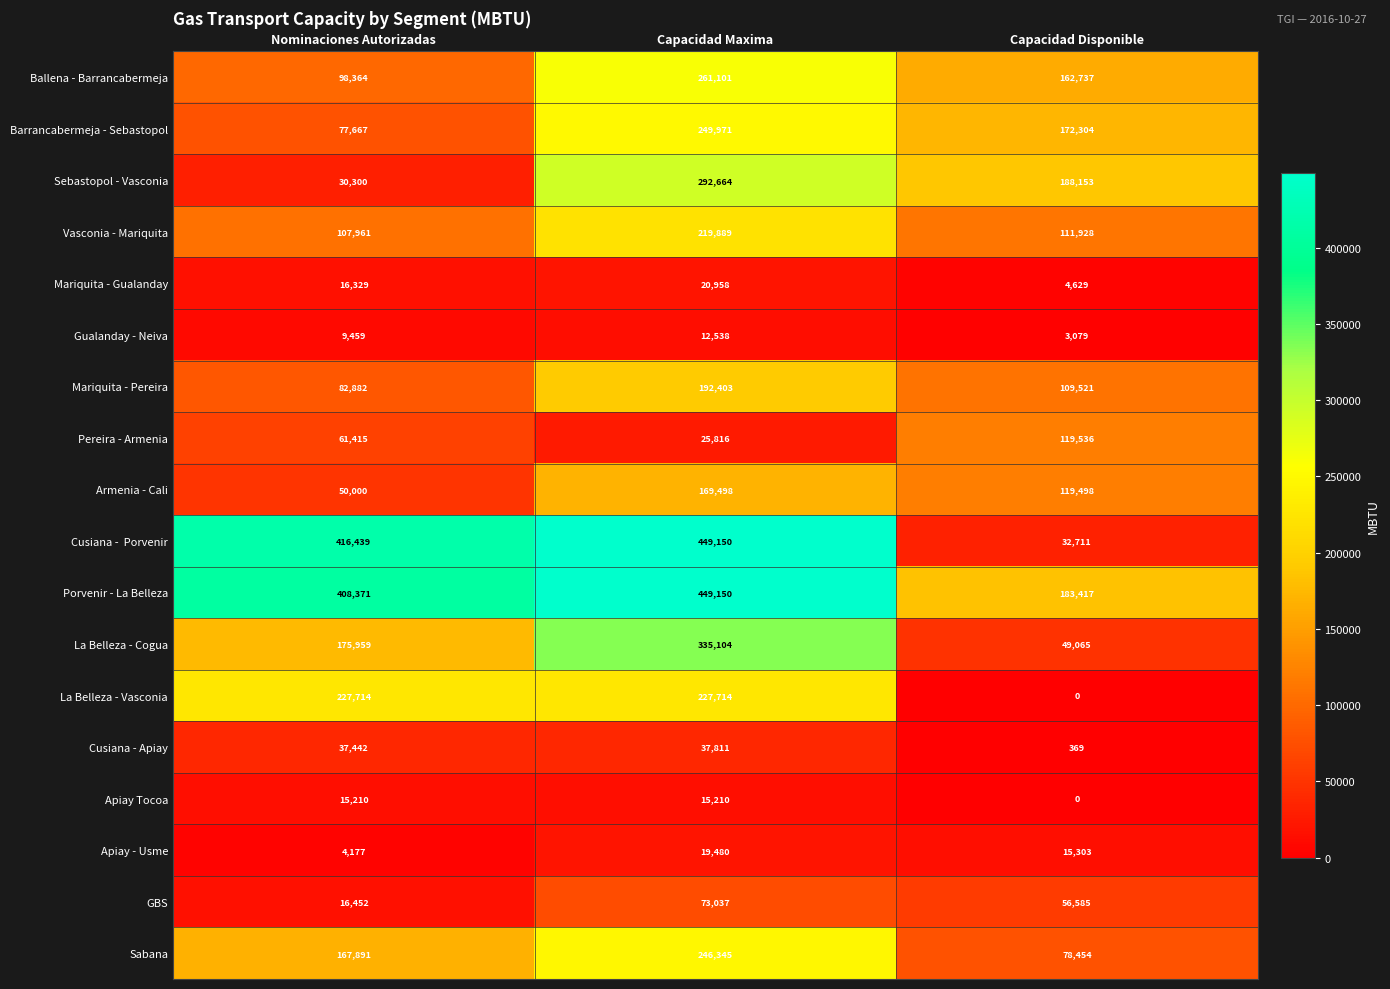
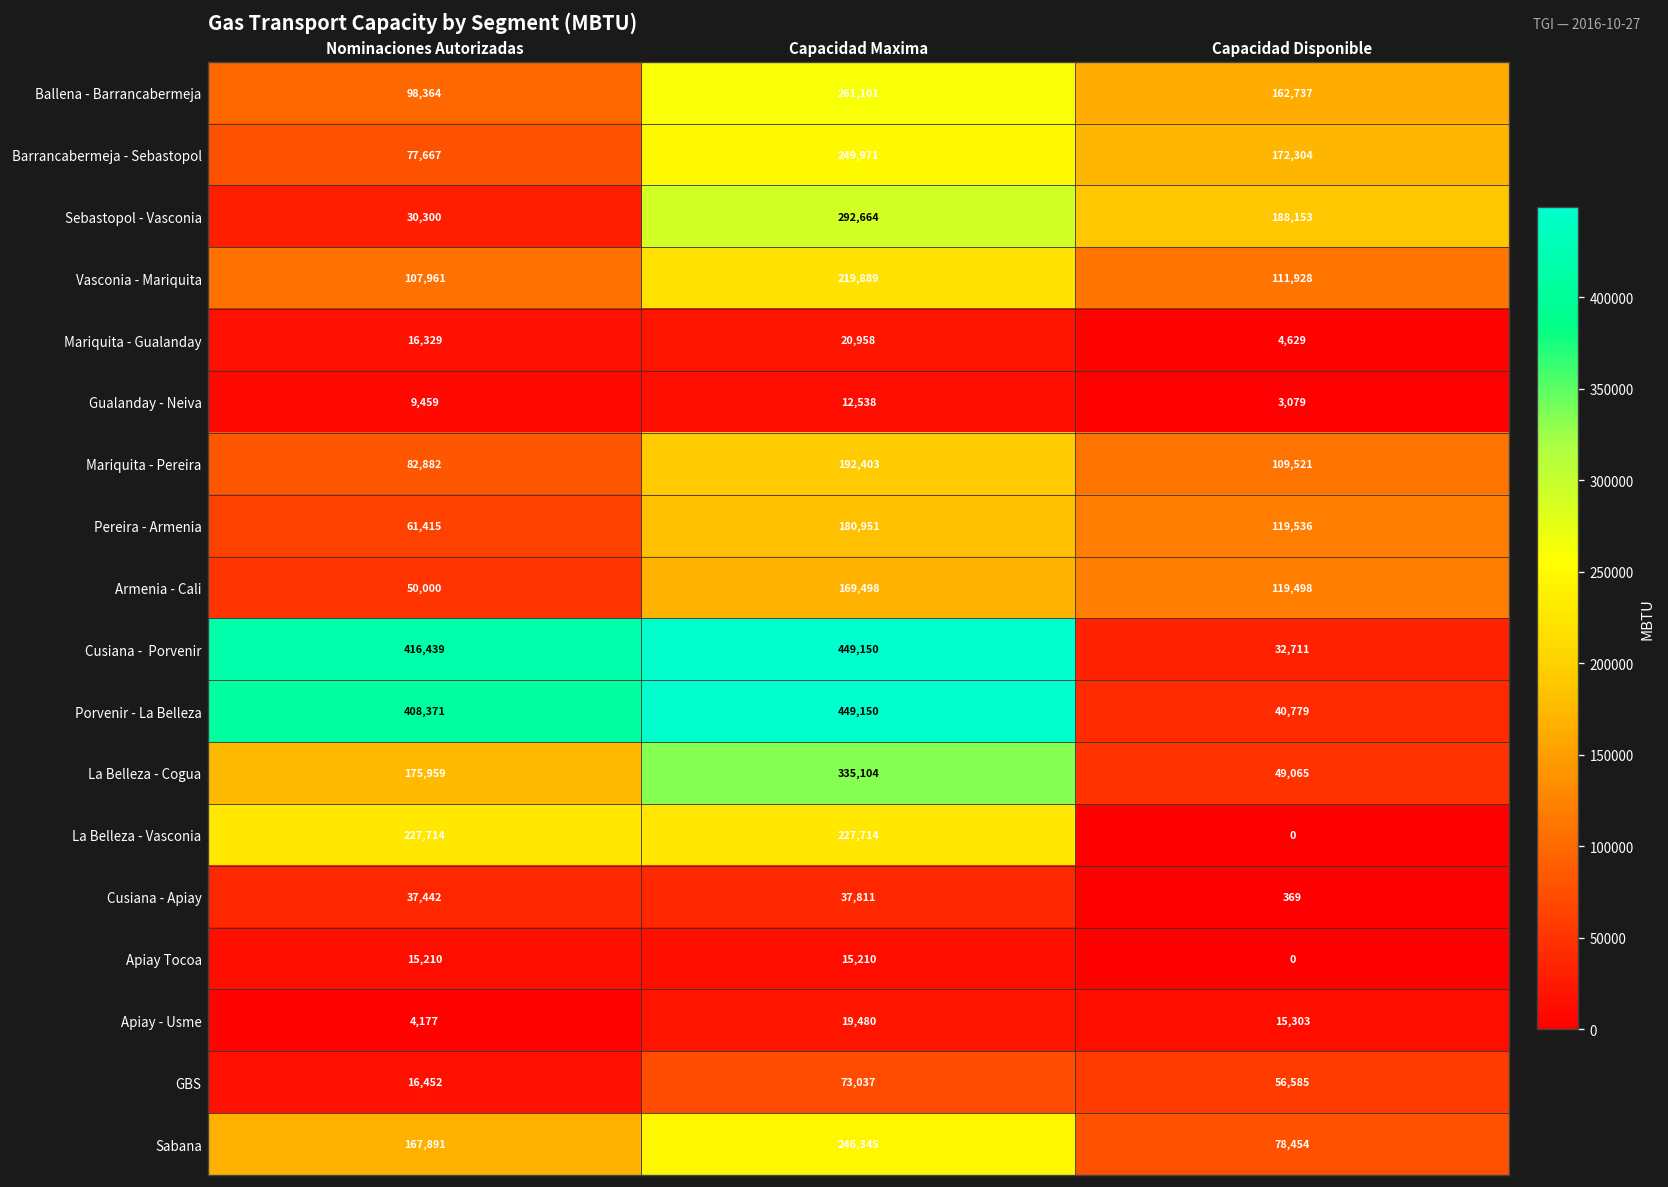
  {
    "Ballena - Barrancabermeja": {
      "Nominaciones Autorizadas": "98,364",
      "Capacidad Maxima": "261,101",
      "Capacidad Disponible": "162,737"
    },
    "Barrancabermeja - Sebastopol": {
      "Nominaciones Autorizadas": "77,667",
      "Capacidad Maxima": "249,971",
      "Capacidad Disponible": "172,304"
    },
    "Sebastopol - Vasconia": {
      "Nominaciones Autorizadas": "30,300",
      "Capacidad Maxima": "292,664",
      "Capacidad Disponible": "188,153"
    },
    "Vasconia - Mariquita": {
      "Nominaciones Autorizadas": "107,961",
      "Capacidad Maxima": "219,889",
      "Capacidad Disponible": "111,928"
    },
    "Mariquita - Gualanday": {
      "Nominaciones Autorizadas": "16,329",
      "Capacidad Maxima": "20,958",
      "Capacidad Disponible": "4,629"
    },
    "Gualanday - Neiva": {
      "Nominaciones Autorizadas": "9,459",
      "Capacidad Maxima": "12,538",
      "Capacidad Disponible": "3,079"
    },
    "Mariquita - Pereira": {
      "Nominaciones Autorizadas": "82,882",
      "Capacidad Maxima": "192,403",
      "Capacidad Disponible": "109,521"
    },
    "Pereira - Armenia": {
      "Nominaciones Autorizadas": "61,415",
-     "Capacidad Maxima": "25,816",
+     "Capacidad Maxima": "180,951",
      "Capacidad Disponible": "119,536"
    },
    "Armenia - Cali": {
      "Nominaciones Autorizadas": "50,000",
      "Capacidad Maxima": "169,498",
      "Capacidad Disponible": "119,498"
    },
    "Cusiana - Porvenir": {
      "Nominaciones Autorizadas": "416,439",
      "Capacidad Maxima": "449,150",
      "Capacidad Disponible": "32,711"
    },
    "Porvenir - La Belleza": {
      "Nominaciones Autorizadas": "408,371",
      "Capacidad Maxima": "449,150",
-     "Capacidad Disponible": "183,417"
+     "Capacidad Disponible": "40,779"
    },
    "La Belleza - Cogua": {
      "Nominaciones Autorizadas": "175,959",
      "Capacidad Maxima": "335,104",
      "Capacidad Disponible": "49,065"
    },
    "La Belleza - Vasconia": {
      "Nominaciones Autorizadas": "227,714",
      "Capacidad Maxima": "227,714",
      "Capacidad Disponible": "0"
    },
    "Cusiana - Apiay": {
      "Nominaciones Autorizadas": "37,442",
      "Capacidad Maxima": "37,811",
      "Capacidad Disponible": "369"
    },
    "Apiay Tocoa": {
      "Nominaciones Autorizadas": "15,210",
      "Capacidad Maxima": "15,210",
      "Capacidad Disponible": "0"
    },
    "Apiay - Usme": {
      "Nominaciones Autorizadas": "4,177",
      "Capacidad Maxima": "19,480",
      "Capacidad Disponible": "15,303"
    },
    "GBS": {
      "Nominaciones Autorizadas": "16,452",
      "Capacidad Maxima": "73,037",
      "Capacidad Disponible": "56,585"
    },
    "Sabana": {
      "Nominaciones Autorizadas": "167,891",
      "Capacidad Maxima": "246,345",
      "Capacidad Disponible": "78,454"
    }
  }
